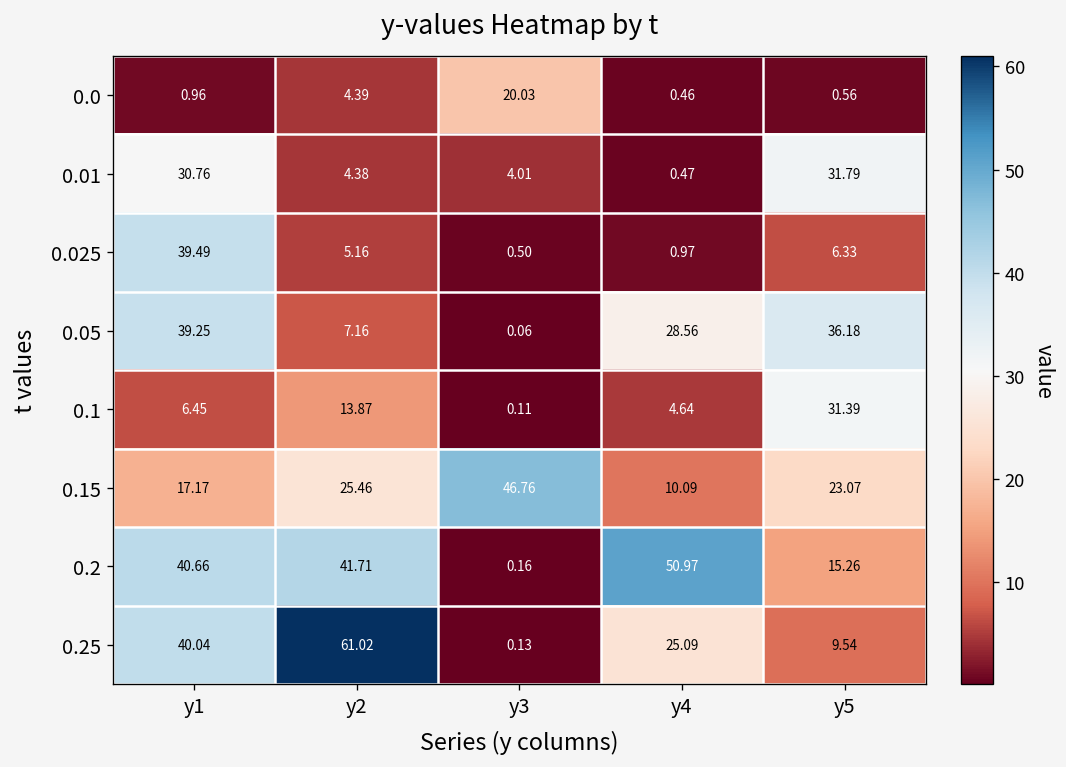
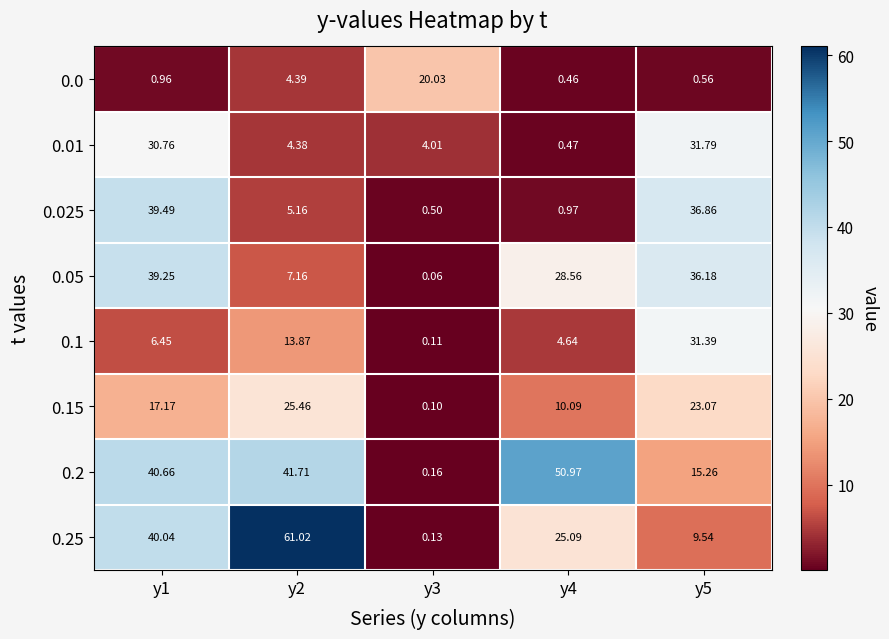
  {
    "0.0": {
      "y1": 0.96,
      "y2": 4.39,
      "y3": 20.03,
      "y4": 0.46,
      "y5": 0.56
    },
    "0.01": {
      "y1": 30.76,
      "y2": 4.38,
      "y3": 4.01,
      "y4": 0.47,
      "y5": 31.79
    },
    "0.025": {
      "y1": 39.49,
      "y2": 5.16,
      "y3": 0.50,
      "y4": 0.97,
-     "y5": 6.33
+     "y5": 36.86
    },
    "0.05": {
      "y1": 39.25,
      "y2": 7.16,
      "y3": 0.06,
      "y4": 28.56,
      "y5": 36.18
    },
    "0.1": {
      "y1": 6.45,
      "y2": 13.87,
      "y3": 0.11,
      "y4": 4.64,
      "y5": 31.39
    },
    "0.15": {
      "y1": 17.17,
      "y2": 25.46,
-     "y3": 46.76,
+     "y3": 0.10,
      "y4": 10.09,
      "y5": 23.07
    },
    "0.2": {
      "y1": 40.66,
      "y2": 41.71,
      "y3": 0.16,
      "y4": 50.97,
      "y5": 15.26
    },
    "0.25": {
      "y1": 40.04,
      "y2": 61.02,
      "y3": 0.13,
      "y4": 25.09,
      "y5": 9.54
    }
  }
